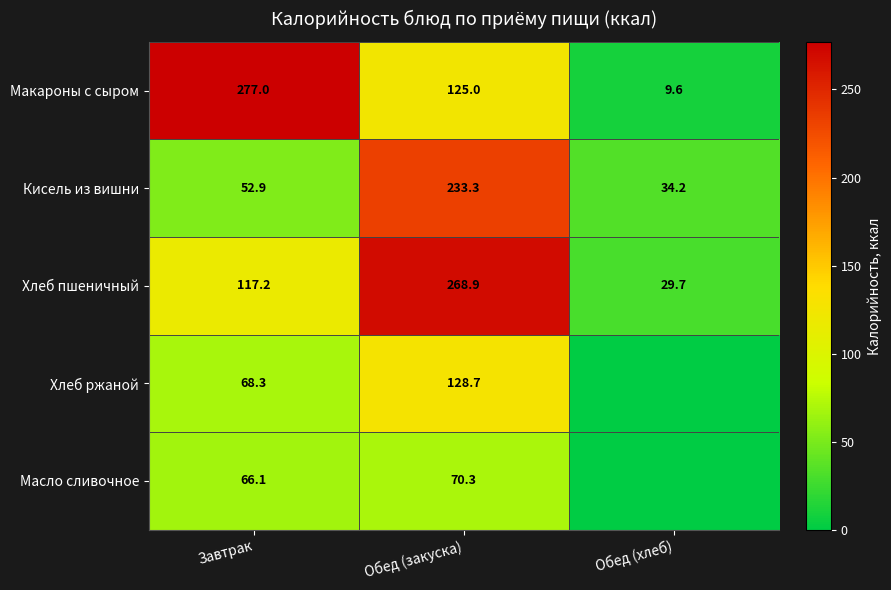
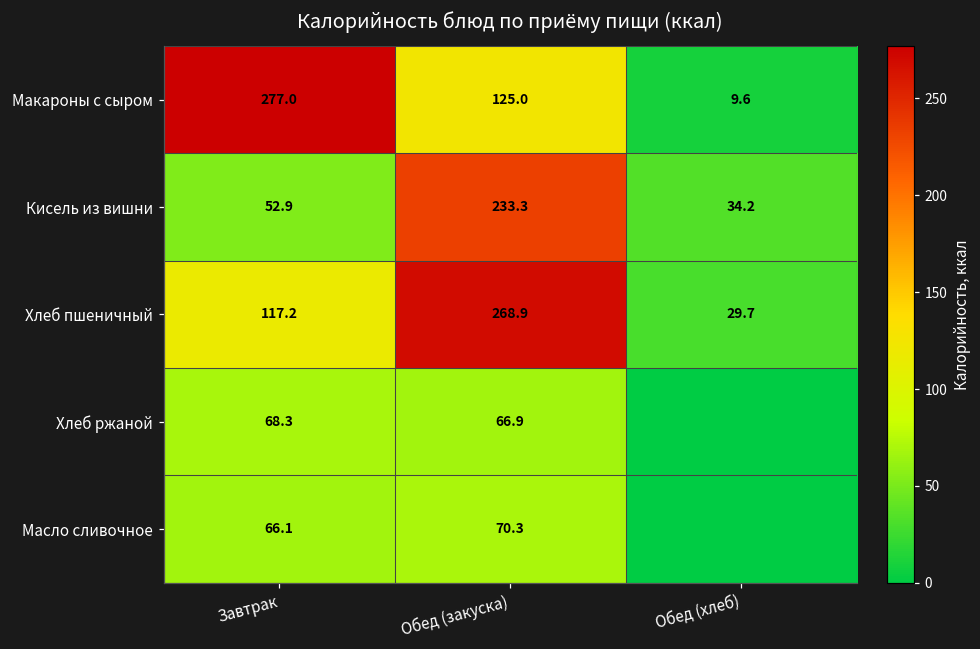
  {
    "Макароны с сыром": {
      "Завтрак": 277.0,
      "Обед (закуска)": 125.0,
      "Обед (хлеб)": 9.6
    },
    "Кисель из вишни": {
      "Завтрак": 52.9,
      "Обед (закуска)": 233.3,
      "Обед (хлеб)": 34.2
    },
    "Хлеб пшеничный": {
      "Завтрак": 117.2,
      "Обед (закуска)": 268.9,
      "Обед (хлеб)": 29.7
    },
    "Хлеб ржаной": {
      "Завтрак": 68.3,
-     "Обед (закуска)": 128.7
+     "Обед (закуска)": 66.9
    },
    "Масло сливочное": {
      "Завтрак": 66.1,
      "Обед (закуска)": 70.3
    }
  }
